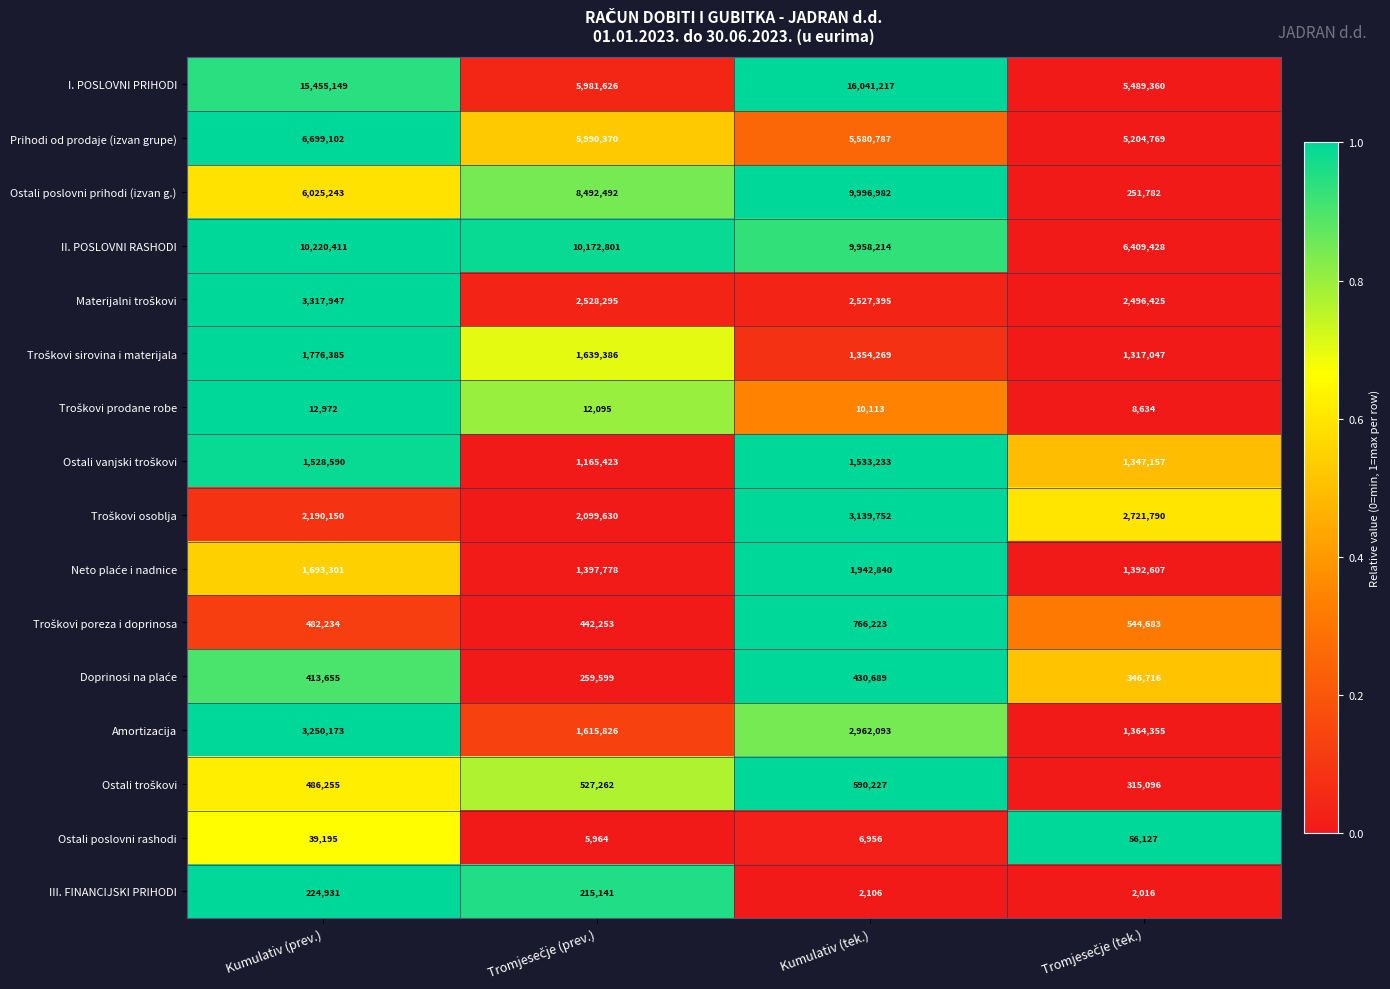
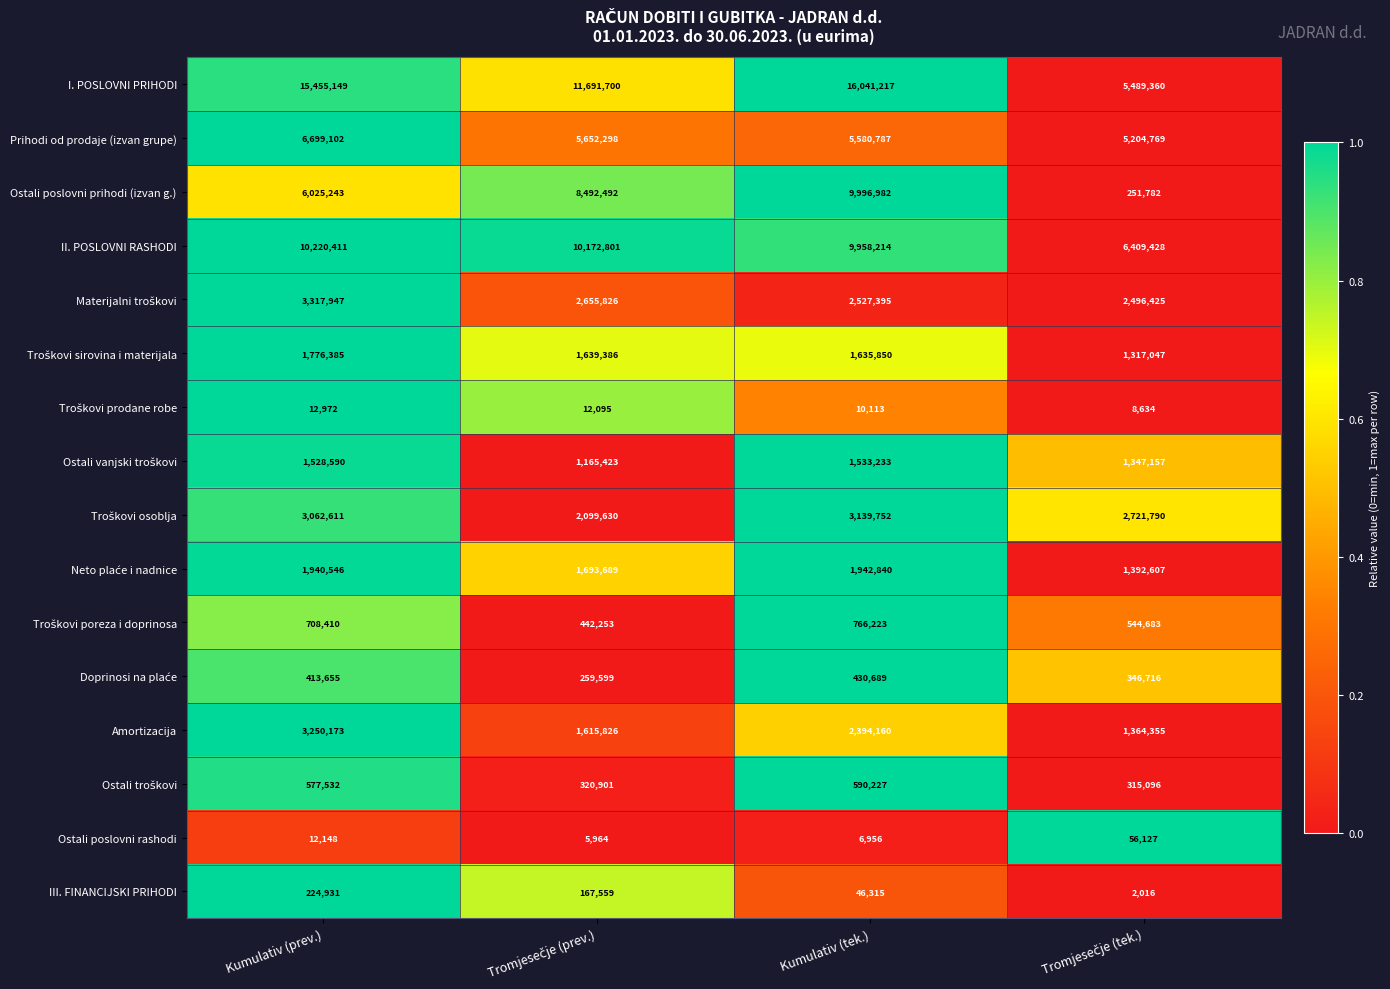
  {
    "I. POSLOVNI PRIHODI": {
      "Kumulativ (prev.)": "15,455,149",
-     "Tromjesečje (prev.)": "5,981,626",
+     "Tromjesečje (prev.)": "11,691,700",
      "Kumulativ (tek.)": "16,041,217",
      "Tromjesečje (tek.)": "5,489,360"
    },
    "Prihodi od prodaje (izvan grupe)": {
      "Kumulativ (prev.)": "6,699,102",
-     "Tromjesečje (prev.)": "5,990,370",
+     "Tromjesečje (prev.)": "5,652,298",
      "Kumulativ (tek.)": "5,580,787",
      "Tromjesečje (tek.)": "5,204,769"
    },
    "Ostali poslovni prihodi (izvan g.)": {
      "Kumulativ (prev.)": "6,025,243",
      "Tromjesečje (prev.)": "8,492,492",
      "Kumulativ (tek.)": "9,996,982",
      "Tromjesečje (tek.)": "251,782"
    },
    "II. POSLOVNI RASHODI": {
      "Kumulativ (prev.)": "10,220,411",
      "Tromjesečje (prev.)": "10,172,801",
      "Kumulativ (tek.)": "9,958,214",
      "Tromjesečje (tek.)": "6,409,428"
    },
    "Materijalni troškovi": {
      "Kumulativ (prev.)": "3,317,947",
-     "Tromjesečje (prev.)": "2,528,295",
+     "Tromjesečje (prev.)": "2,655,826",
      "Kumulativ (tek.)": "2,527,395",
      "Tromjesečje (tek.)": "2,496,425"
    },
    "Troškovi sirovina i materijala": {
      "Kumulativ (prev.)": "1,776,385",
      "Tromjesečje (prev.)": "1,639,386",
-     "Kumulativ (tek.)": "1,354,269",
+     "Kumulativ (tek.)": "1,635,850",
      "Tromjesečje (tek.)": "1,317,047"
    },
    "Troškovi prodane robe": {
      "Kumulativ (prev.)": "12,972",
      "Tromjesečje (prev.)": "12,095",
      "Kumulativ (tek.)": "10,113",
      "Tromjesečje (tek.)": "8,634"
    },
    "Ostali vanjski troškovi": {
      "Kumulativ (prev.)": "1,528,590",
      "Tromjesečje (prev.)": "1,165,423",
      "Kumulativ (tek.)": "1,533,233",
      "Tromjesečje (tek.)": "1,347,157"
    },
    "Troškovi osoblja": {
-     "Kumulativ (prev.)": "2,190,150",
+     "Kumulativ (prev.)": "3,062,611",
      "Tromjesečje (prev.)": "2,099,630",
      "Kumulativ (tek.)": "3,139,752",
      "Tromjesečje (tek.)": "2,721,790"
    },
    "Neto plaće i nadnice": {
-     "Kumulativ (prev.)": "1,693,301",
-     "Tromjesečje (prev.)": "1,397,778",
+     "Kumulativ (prev.)": "1,940,546",
+     "Tromjesečje (prev.)": "1,693,689",
      "Kumulativ (tek.)": "1,942,840",
      "Tromjesečje (tek.)": "1,392,607"
    },
    "Troškovi poreza i doprinosa": {
-     "Kumulativ (prev.)": "482,234",
+     "Kumulativ (prev.)": "708,410",
      "Tromjesečje (prev.)": "442,253",
      "Kumulativ (tek.)": "766,223",
      "Tromjesečje (tek.)": "544,683"
    },
    "Doprinosi na plaće": {
      "Kumulativ (prev.)": "413,655",
      "Tromjesečje (prev.)": "259,599",
      "Kumulativ (tek.)": "430,689",
      "Tromjesečje (tek.)": "346,716"
    },
    "Amortizacija": {
      "Kumulativ (prev.)": "3,250,173",
      "Tromjesečje (prev.)": "1,615,826",
-     "Kumulativ (tek.)": "2,962,093",
+     "Kumulativ (tek.)": "2,394,160",
      "Tromjesečje (tek.)": "1,364,355"
    },
    "Ostali troškovi": {
-     "Kumulativ (prev.)": "486,255",
-     "Tromjesečje (prev.)": "527,262",
+     "Kumulativ (prev.)": "577,532",
+     "Tromjesečje (prev.)": "320,901",
      "Kumulativ (tek.)": "590,227",
      "Tromjesečje (tek.)": "315,096"
    },
    "Ostali poslovni rashodi": {
-     "Kumulativ (prev.)": "39,195",
+     "Kumulativ (prev.)": "12,148",
      "Tromjesečje (prev.)": "5,964",
      "Kumulativ (tek.)": "6,956",
      "Tromjesečje (tek.)": "56,127"
    },
    "III. FINANCIJSKI PRIHODI": {
      "Kumulativ (prev.)": "224,931",
-     "Tromjesečje (prev.)": "215,141",
-     "Kumulativ (tek.)": "2,106",
+     "Tromjesečje (prev.)": "167,559",
+     "Kumulativ (tek.)": "46,315",
      "Tromjesečje (tek.)": "2,016"
    }
  }
